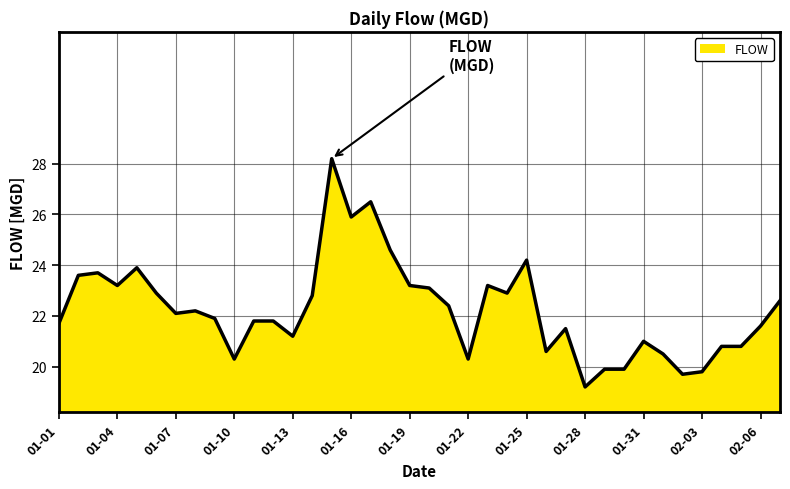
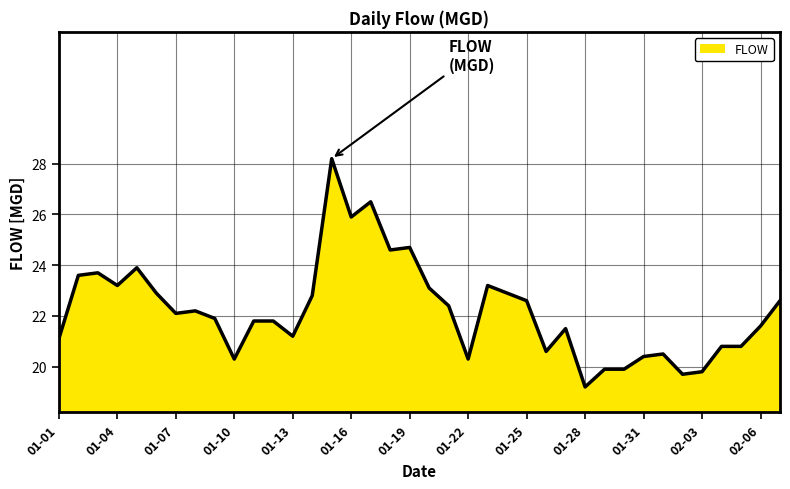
  {
-   "01-01": 21.7,
+   "01-01": 21.1,
    "01-04": 23.2,
    "01-07": 22.1,
    "01-10": 20.3,
    "01-13": 21.2,
    "01-16": 25.9,
-   "01-19": 23.2,
+   "01-19": 24.7,
    "01-22": 20.3,
-   "01-25": 24.2,
+   "01-25": 22.6,
    "01-28": 19.2,
-   "01-31": 21.0,
+   "01-31": 20.4,
    "02-03": 19.8,
    "02-06": 21.6
  }
